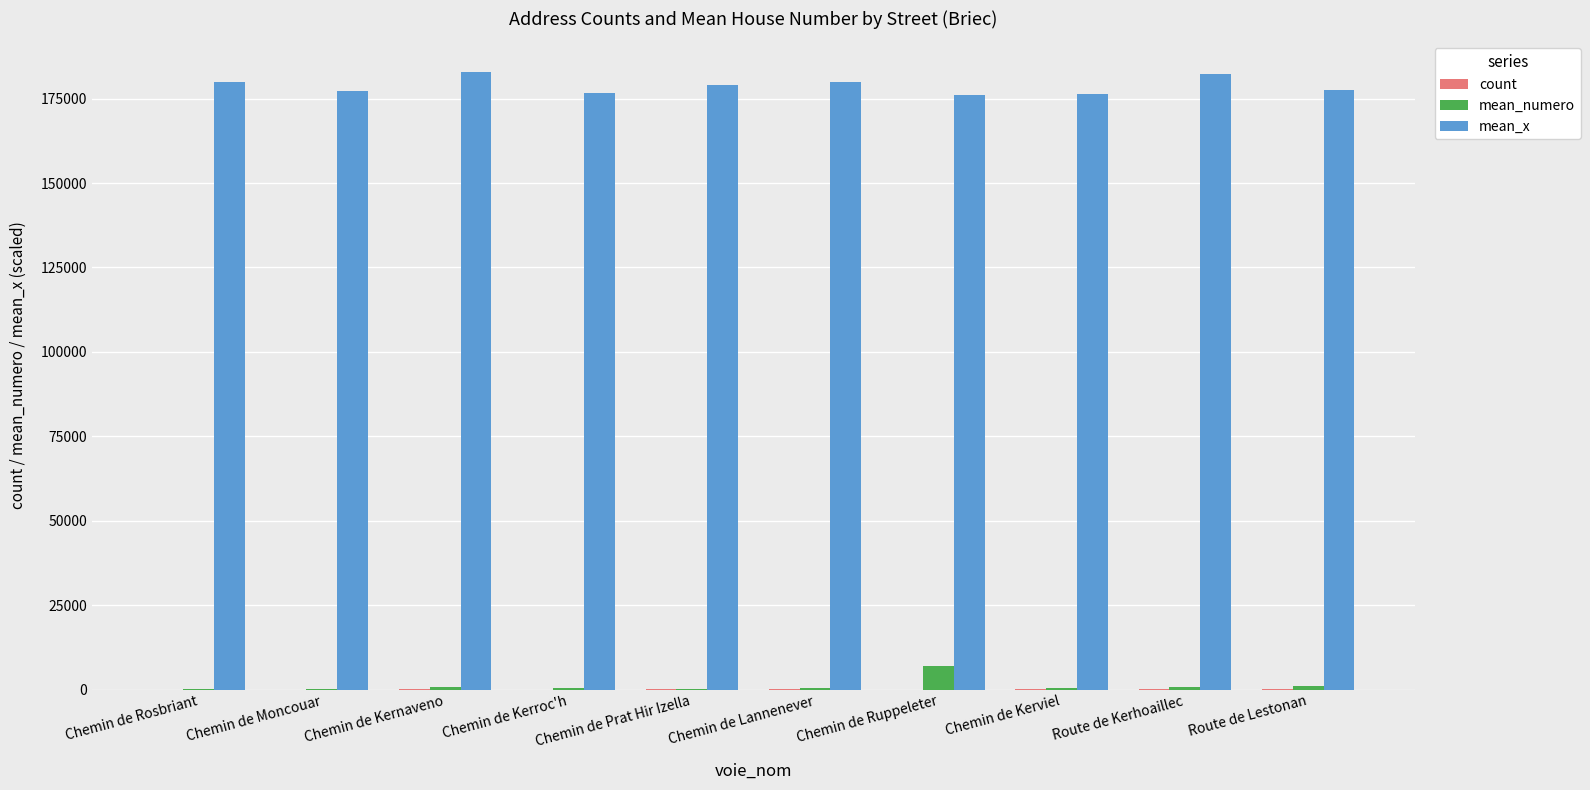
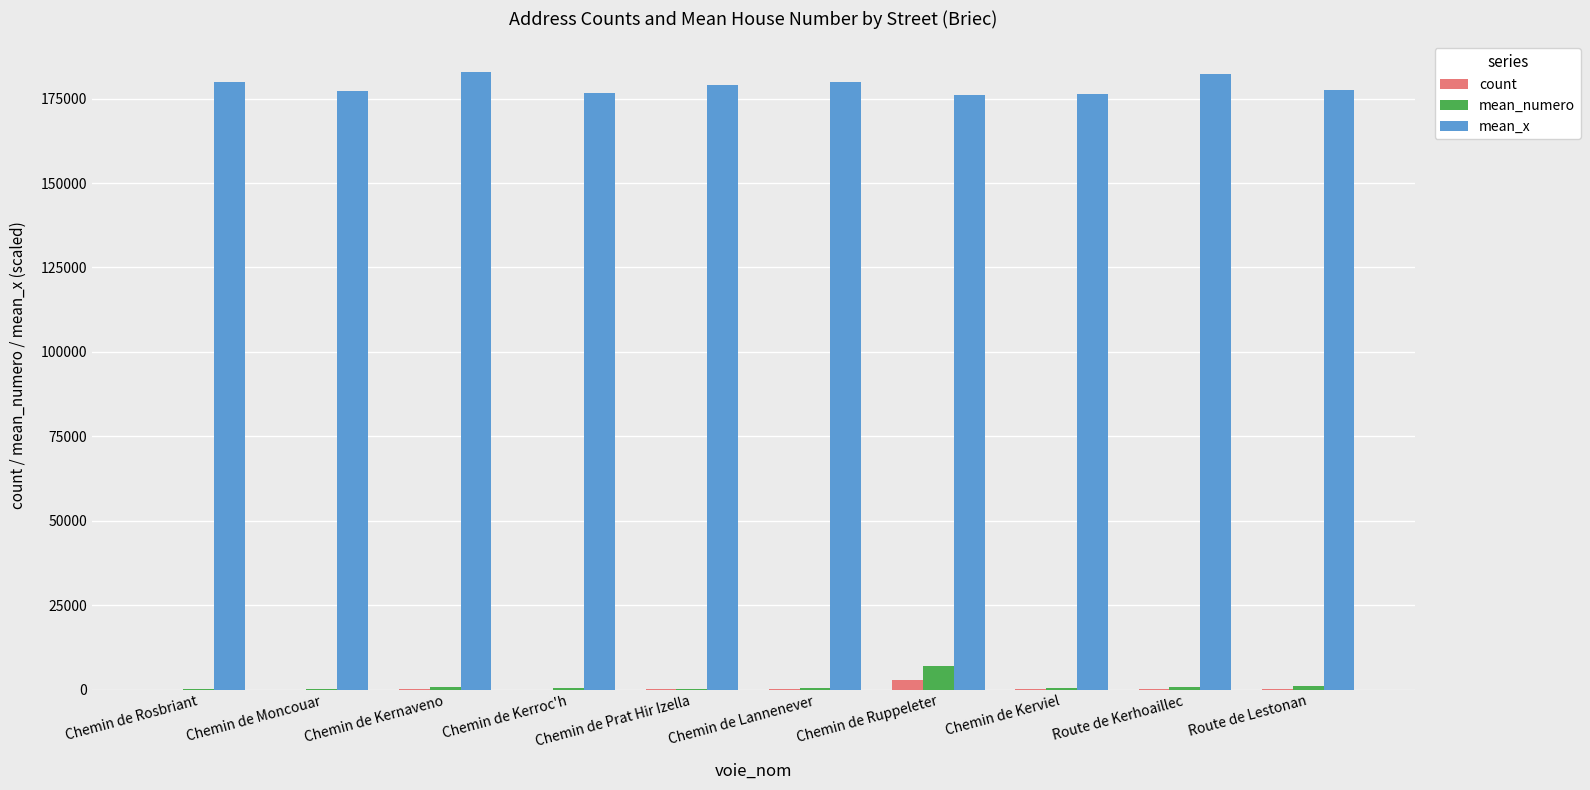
  {
    "count": {
-     "Chemin de Ruppeleter": 0
+     "Chemin de Ruppeleter": 3000
    },
    "mean_numero": {
      "Chemin de Ruppeleter": 7000,
      "Route de Kerhoaillec": 1000,
      "Route de Lestonan": 1000
    },
    "mean_x": {
      "Chemin de Rosbriant": 180000,
      "Chemin de Moncouar": 177000,
      "Chemin de Kernaveno": 183000,
      "Chemin de Kerroc'h": 177000,
      "Chemin de Prat Hir Izella": 179000,
      "Chemin de Lannenever": 180000,
      "Chemin de Ruppeleter": 176000,
      "Chemin de Kerviel": 176000,
      "Route de Kerhoaillec": 182000,
      "Route de Lestonan": 177000
    }
  }
